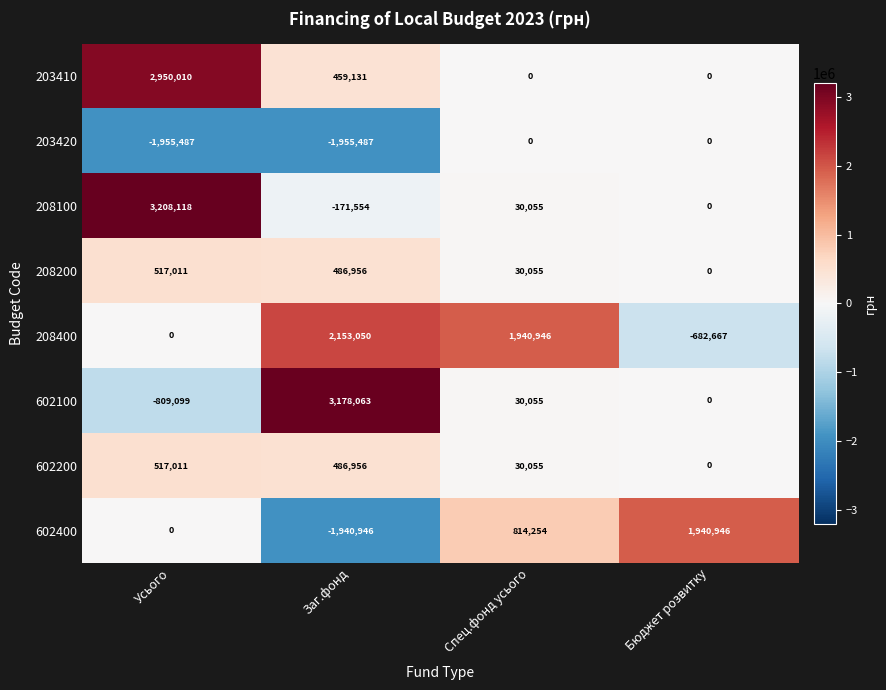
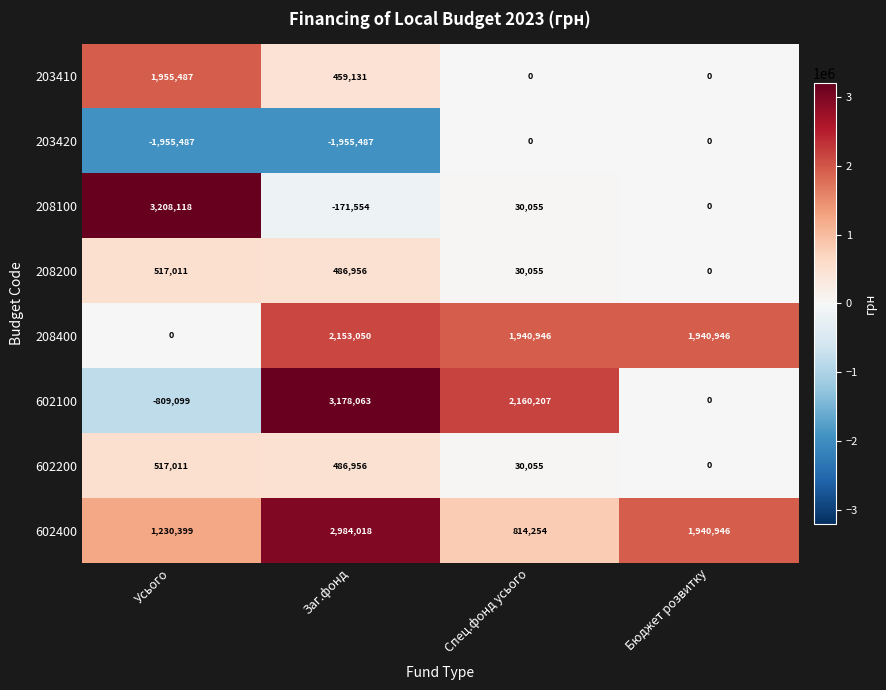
  {
    "203410": {
-     "Усього": "2,950,010",
+     "Усього": "1,955,487",
      "Заг.фонд": "459,131",
      "Спец.фонд усього": "0",
      "Бюджет розвитку": "0"
    },
    "203420": {
      "Усього": "-1,955,487",
      "Заг.фонд": "-1,955,487",
      "Спец.фонд усього": "0",
      "Бюджет розвитку": "0"
    },
    "208100": {
      "Усього": "3,208,118",
      "Заг.фонд": "-171,554",
      "Спец.фонд усього": "30,055",
      "Бюджет розвитку": "0"
    },
    "208200": {
      "Усього": "517,011",
      "Заг.фонд": "486,956",
      "Спец.фонд усього": "30,055",
      "Бюджет розвитку": "0"
    },
    "208400": {
      "Усього": "0",
      "Заг.фонд": "2,153,050",
      "Спец.фонд усього": "1,940,946",
-     "Бюджет розвитку": "-682,667"
+     "Бюджет розвитку": "1,940,946"
    },
    "602100": {
      "Усього": "-809,099",
      "Заг.фонд": "3,178,063",
-     "Спец.фонд усього": "30,055",
+     "Спец.фонд усього": "2,160,207",
      "Бюджет розвитку": "0"
    },
    "602200": {
      "Усього": "517,011",
      "Заг.фонд": "486,956",
      "Спец.фонд усього": "30,055",
      "Бюджет розвитку": "0"
    },
    "602400": {
-     "Усього": "0",
-     "Заг.фонд": "-1,940,946",
+     "Усього": "1,230,399",
+     "Заг.фонд": "2,984,018",
      "Спец.фонд усього": "814,254",
      "Бюджет розвитку": "1,940,946"
    }
  }
